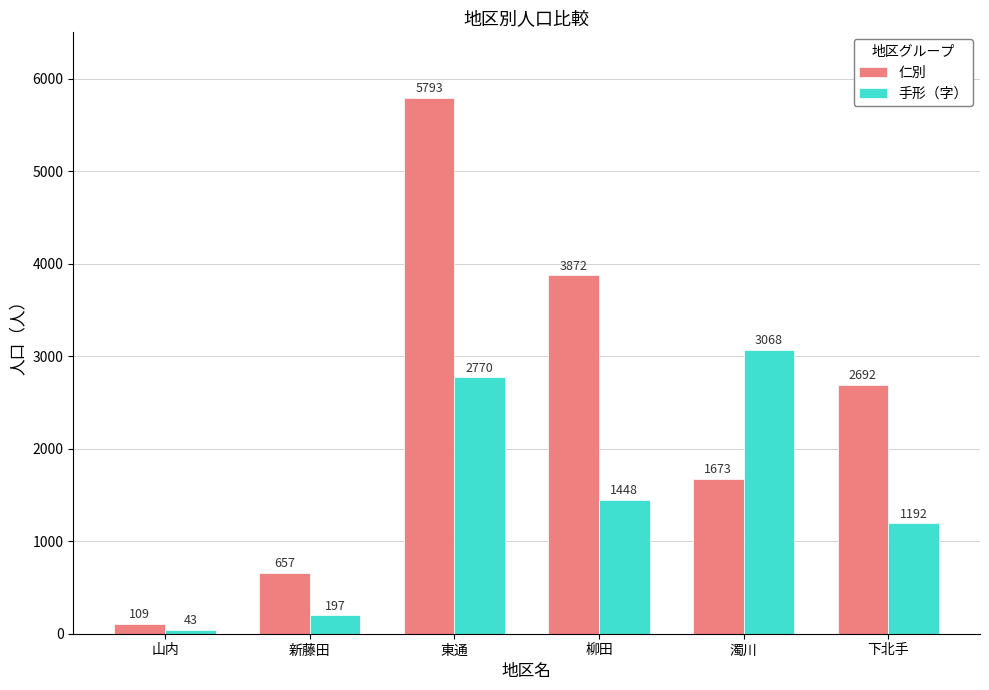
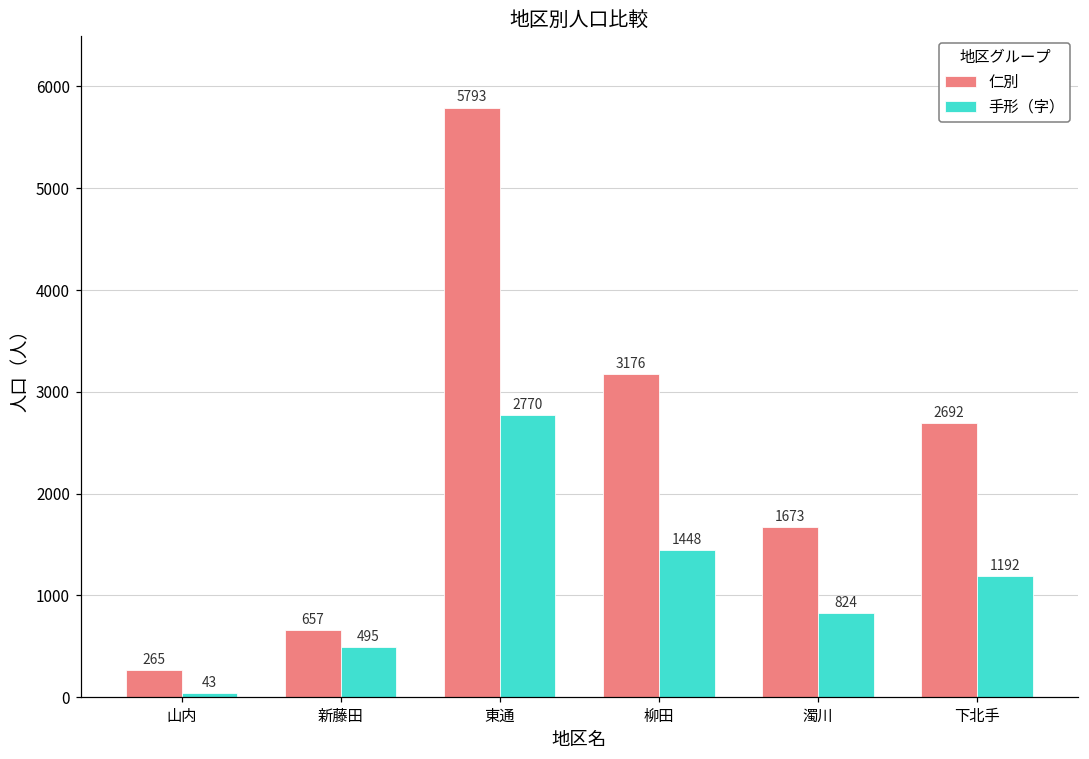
  {
    "仁別": {
-     "山内": 109,
+     "山内": 265,
      "新藤田": 657,
      "東通": 5793,
-     "柳田": 3872,
+     "柳田": 3176,
      "濁川": 1673,
      "下北手": 2692
    },
    "手形（字）": {
      "山内": 43,
-     "新藤田": 197,
+     "新藤田": 495,
      "東通": 2770,
      "柳田": 1448,
-     "濁川": 3068,
+     "濁川": 824,
      "下北手": 1192
    }
  }
